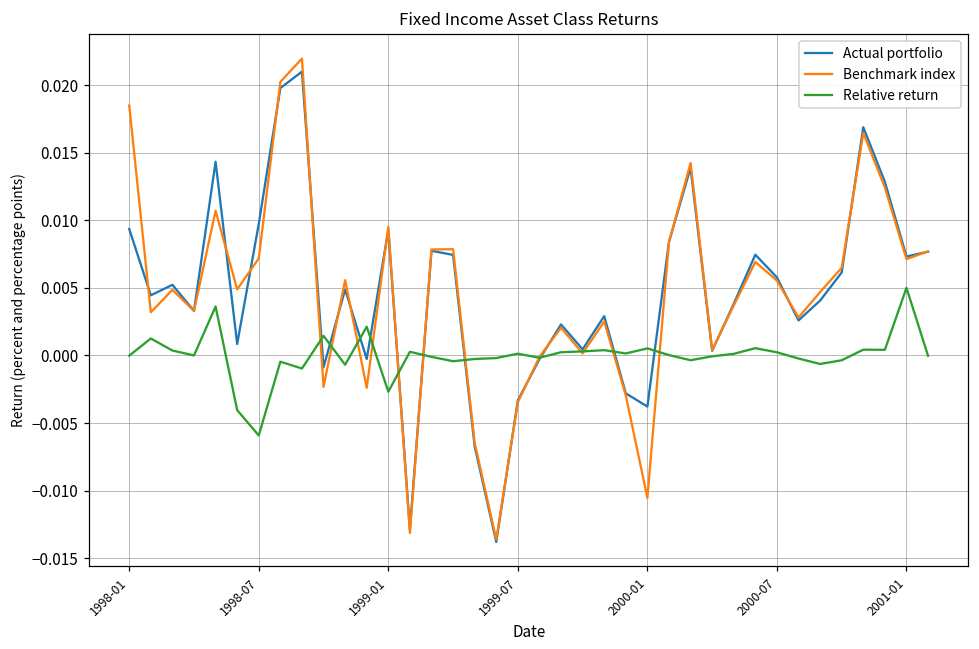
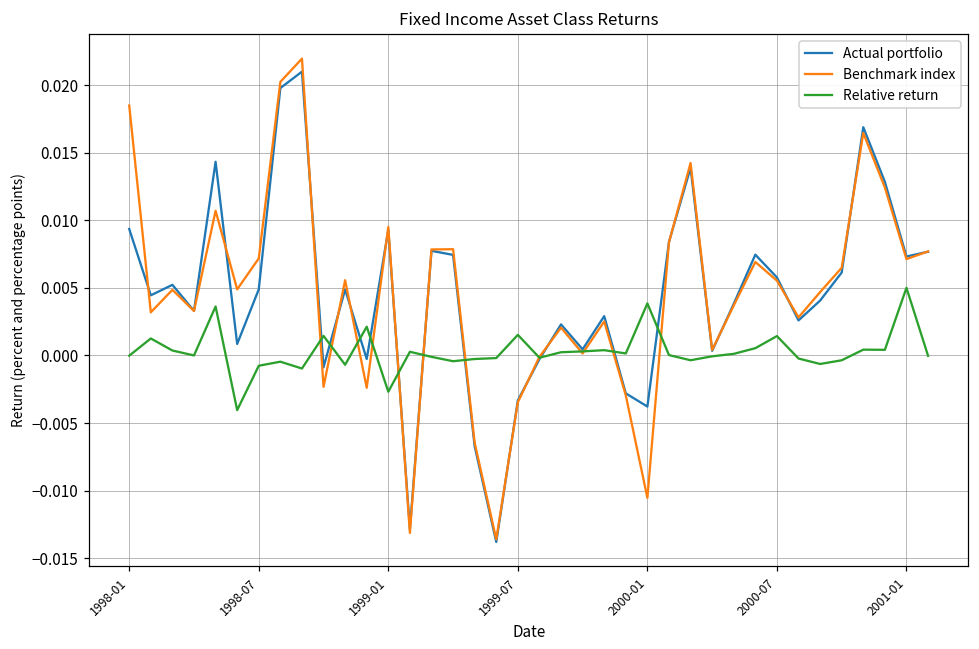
  {
    "Actual portfolio": {
      "1998-01": 0.0094,
-     "1998-07": 0.0097,
+     "1998-07": 0.0049,
      "1999-01": 0.0093,
      "2000-01": -0.0038,
      "2000-07": 0.0058
    },
    "Benchmark index": {
      "1998-01": 0.0185,
      "1998-07": 0.0072,
      "1999-01": 0.0095,
      "2000-01": -0.0105,
      "2000-07": 0.0055
    },
    "Relative return": {
      "1998-01": 0.0000,
-     "1998-07": -0.0059,
+     "1998-07": -0.0008,
      "1999-01": -0.0027,
-     "1999-07": 0.0001,
-     "2000-01": 0.0005,
-     "2000-07": 0.0002,
+     "1999-07": 0.0015,
+     "2000-01": 0.0039,
+     "2000-07": 0.0014,
      "2001-01": 0.0050
    }
  }
